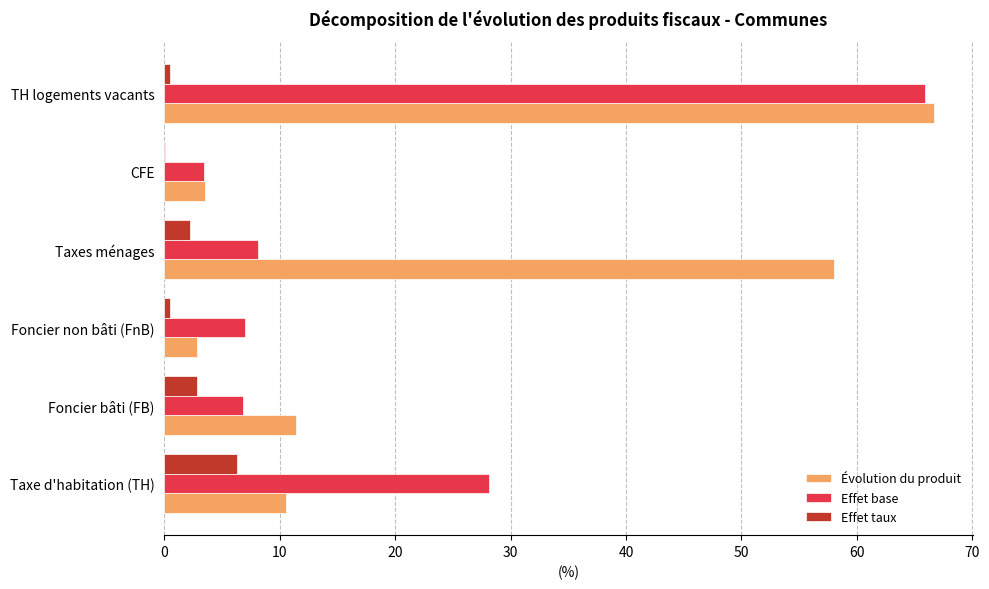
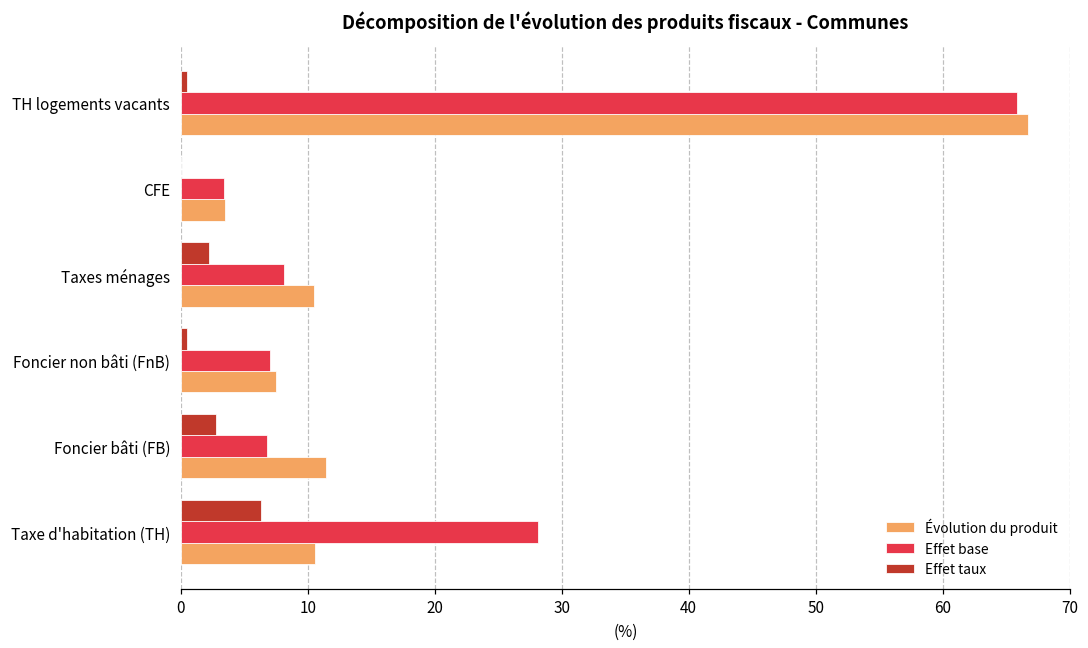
  {
    "Évolution du produit": {
      "TH logements vacants": 66.7,
      "CFE": 3.5,
-     "Taxes ménages": 58.0,
-     "Foncier non bâti (FnB)": 2.8,
+     "Taxes ménages": 10.5,
+     "Foncier non bâti (FnB)": 7.5,
      "Foncier bâti (FB)": 11.4,
      "Taxe d'habitation (TH)": 10.6
    }
  }
